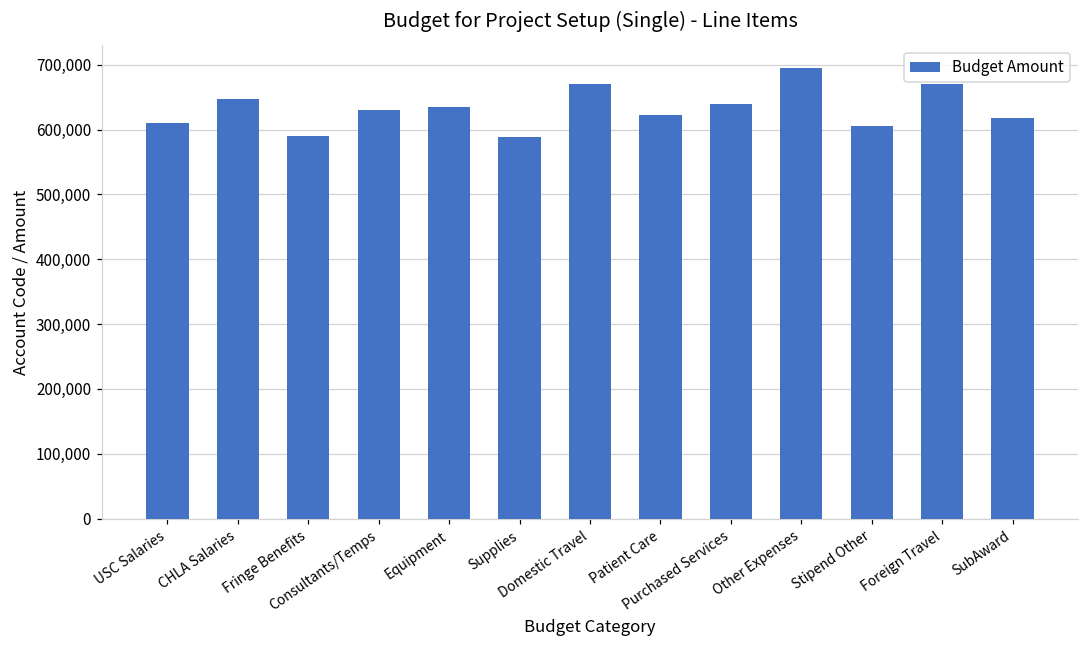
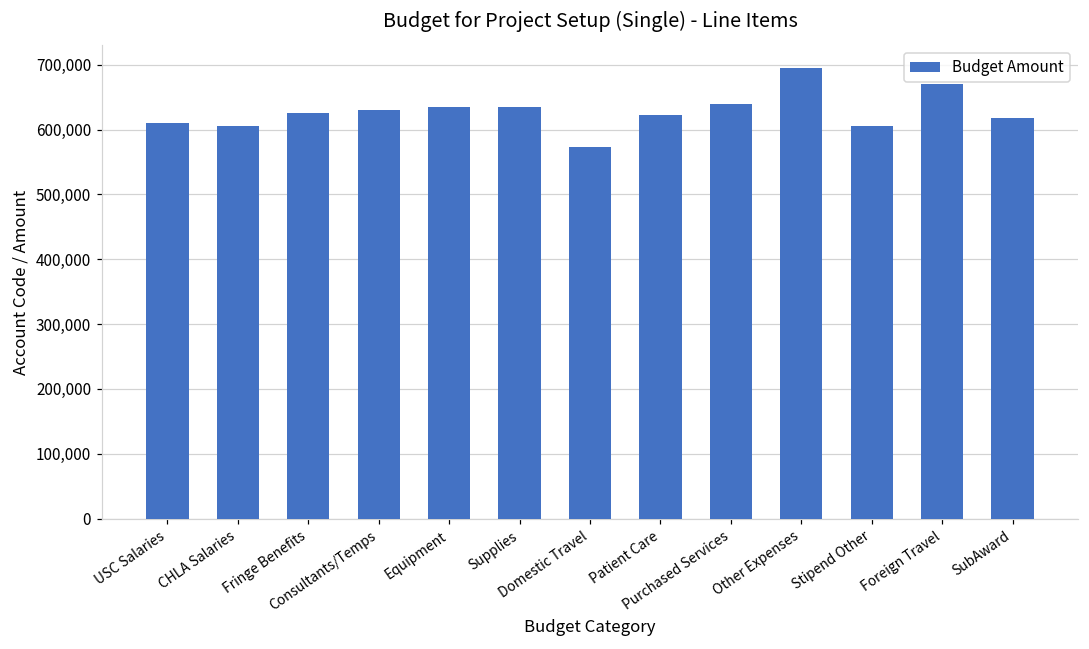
  {
    "USC Salaries": "610,000",
-   "CHLA Salaries": "650,000",
-   "Fringe Benefits": "590,000",
+   "CHLA Salaries": "610,000",
+   "Fringe Benefits": "630,000",
    "Consultants/Temps": "630,000",
    "Equipment": "630,000",
-   "Supplies": "590,000",
-   "Domestic Travel": "670,000",
+   "Supplies": "640,000",
+   "Domestic Travel": "570,000",
    "Patient Care": "620,000",
    "Purchased Services": "640,000",
    "Other Expenses": "700,000",
    "Stipend Other": "610,000",
    "Foreign Travel": "670,000",
    "SubAward": "620,000"
  }
